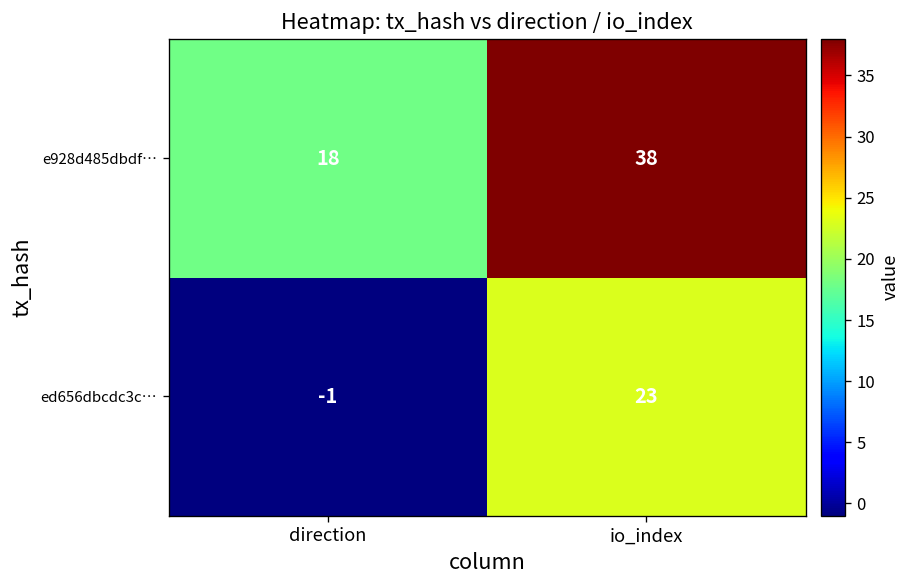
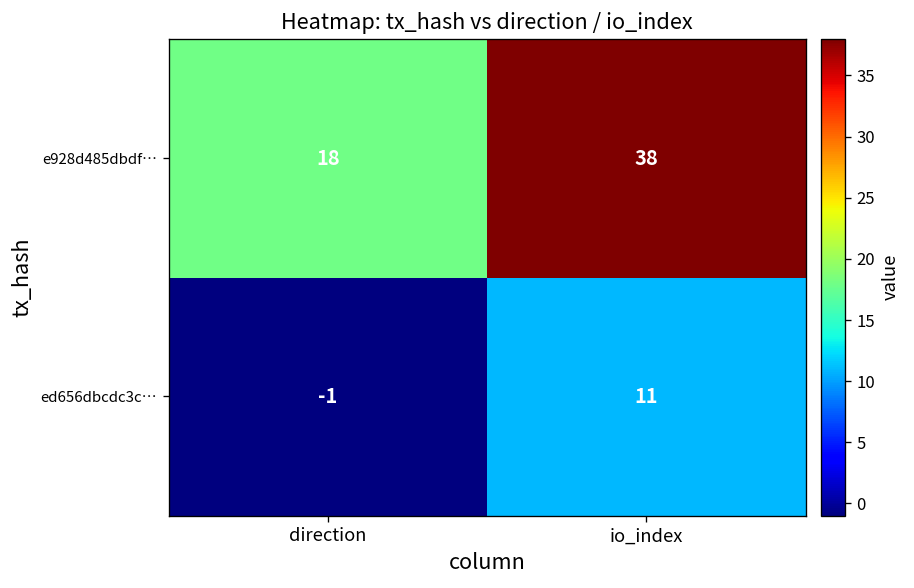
  {
    "e928d485dbdf…": {
      "direction": 18,
      "io_index": 38
    },
    "ed656dbcdc3c…": {
      "direction": -1,
-     "io_index": 23
+     "io_index": 11
    }
  }
